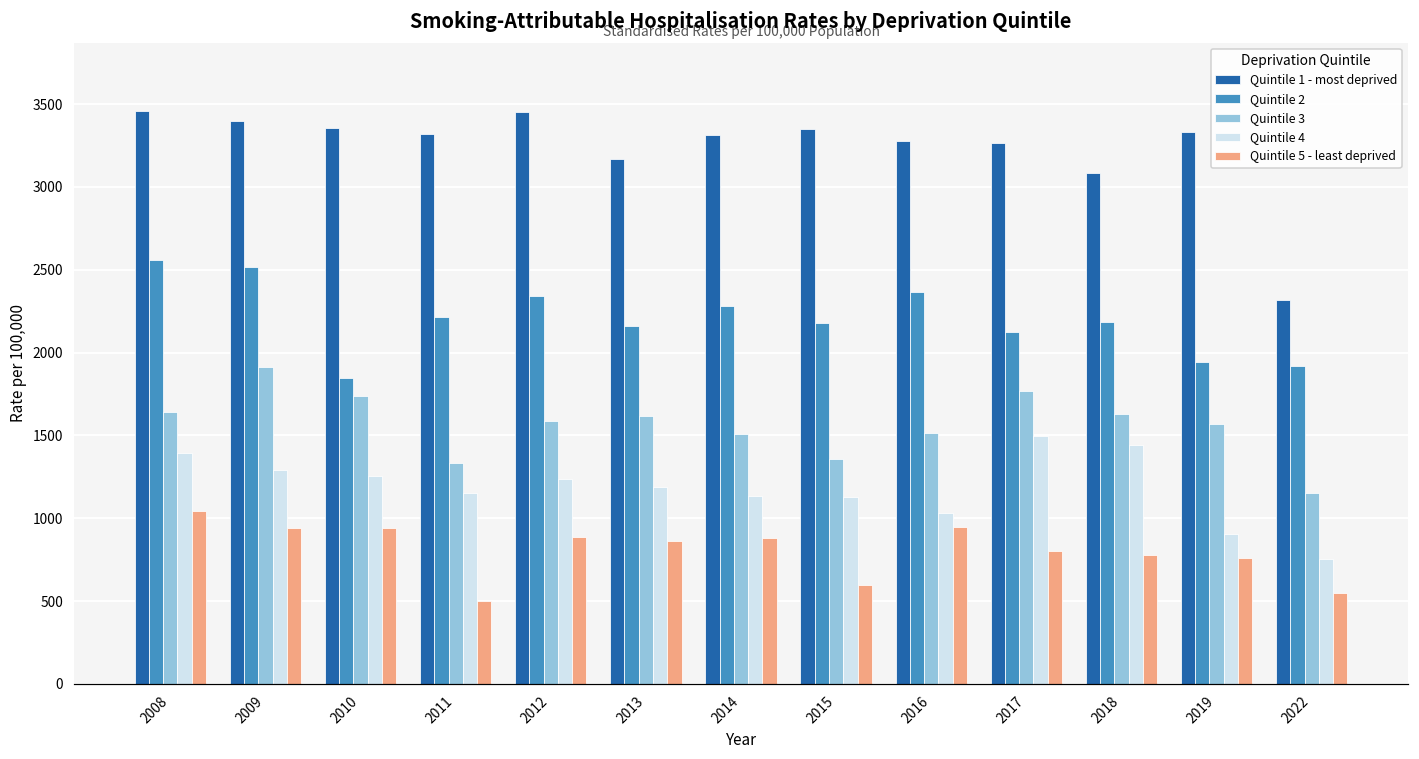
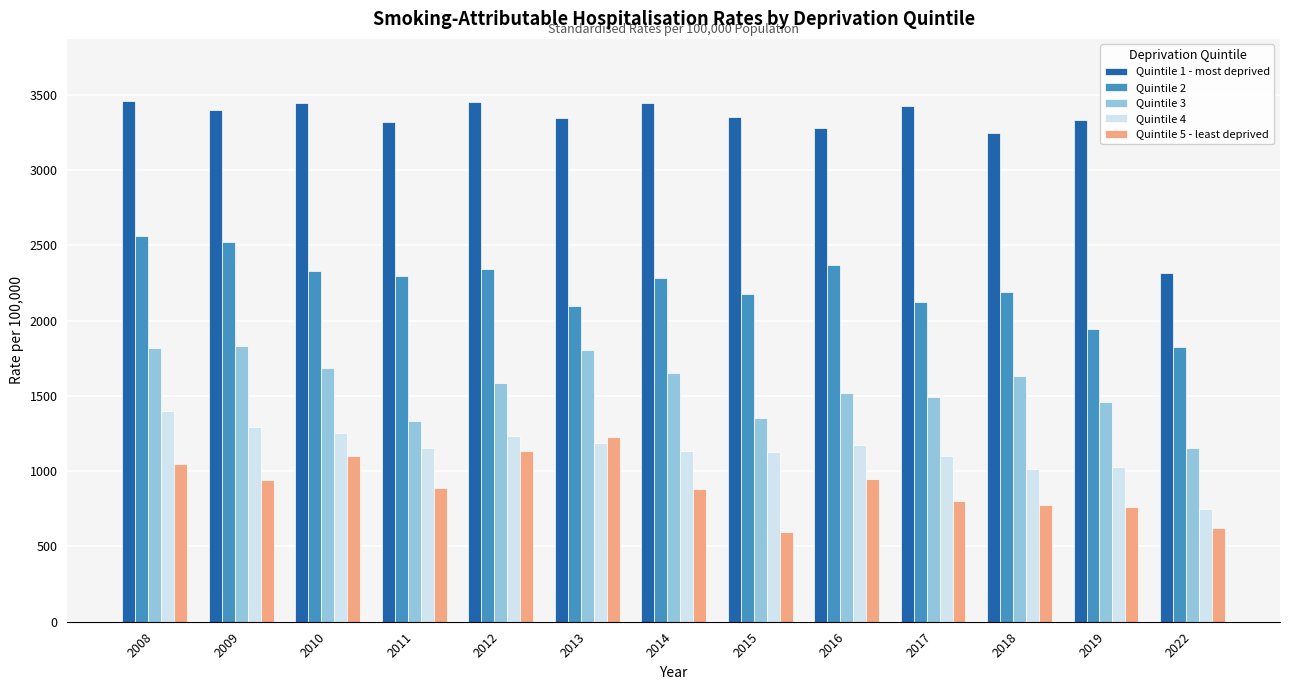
  {
    "Quintile 1 - most deprived": {
      "2008": 3460,
      "2009": 3400,
-     "2010": 3360,
+     "2010": 3440,
      "2011": 3320,
      "2012": 3450,
-     "2013": 3170,
-     "2014": 3310,
+     "2013": 3350,
+     "2014": 3440,
      "2015": 3350,
      "2016": 3280,
-     "2017": 3270,
-     "2018": 3090,
+     "2017": 3420,
+     "2018": 3240,
      "2019": 3330,
      "2022": 2320
    },
    "Quintile 2": {
      "2008": 2560,
      "2009": 2520,
-     "2010": 1840,
-     "2011": 2210,
+     "2010": 2330,
+     "2011": 2290,
      "2012": 2340,
-     "2013": 2160,
+     "2013": 2090,
      "2014": 2280,
      "2015": 2180,
      "2016": 2370,
      "2017": 2130,
      "2018": 2190,
      "2019": 1950,
-     "2022": 1920
+     "2022": 1820
    },
    "Quintile 3": {
-     "2008": 1640,
-     "2009": 1920,
-     "2010": 1740,
+     "2008": 1820,
+     "2009": 1830,
+     "2010": 1690,
      "2011": 1330,
      "2012": 1590,
-     "2013": 1620,
-     "2014": 1510,
+     "2013": 1800,
+     "2014": 1650,
      "2015": 1360,
      "2016": 1520,
-     "2017": 1770,
+     "2017": 1490,
      "2018": 1630,
-     "2019": 1570,
+     "2019": 1460,
      "2022": 1150
    },
    "Quintile 4": {
      "2008": 1400,
      "2009": 1290,
      "2010": 1250,
      "2011": 1150,
      "2012": 1240,
      "2013": 1190,
      "2014": 1130,
      "2015": 1130,
-     "2016": 1030,
-     "2017": 1500,
-     "2018": 1440,
-     "2019": 910,
+     "2016": 1180,
+     "2017": 1100,
+     "2018": 1020,
+     "2019": 1030,
      "2022": 750
    },
    "Quintile 5 - least deprived": {
      "2008": 1050,
      "2009": 940,
-     "2010": 940,
-     "2011": 500,
-     "2012": 890,
-     "2013": 870,
+     "2010": 1100,
+     "2011": 890,
+     "2012": 1130,
+     "2013": 1230,
      "2014": 880,
      "2015": 600,
      "2016": 950,
      "2017": 800,
      "2018": 780,
      "2019": 760,
-     "2022": 550
+     "2022": 620
    }
  }
